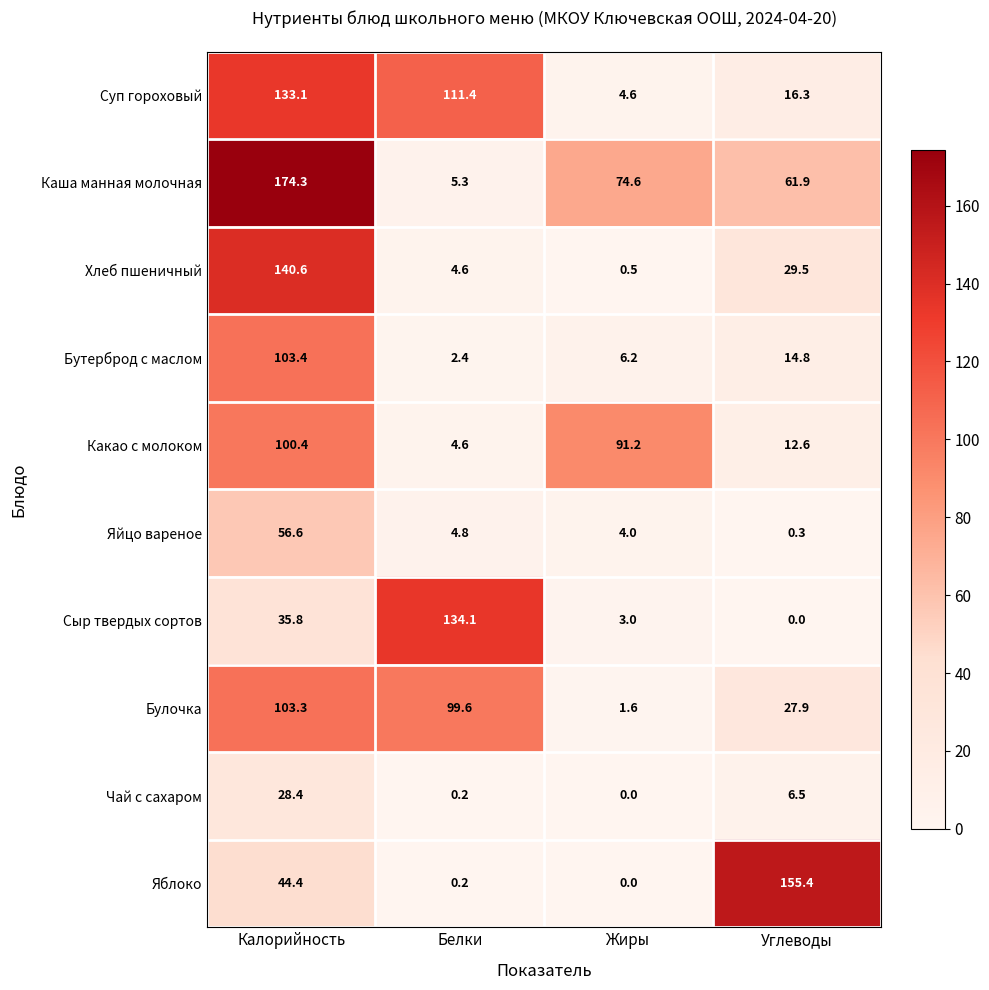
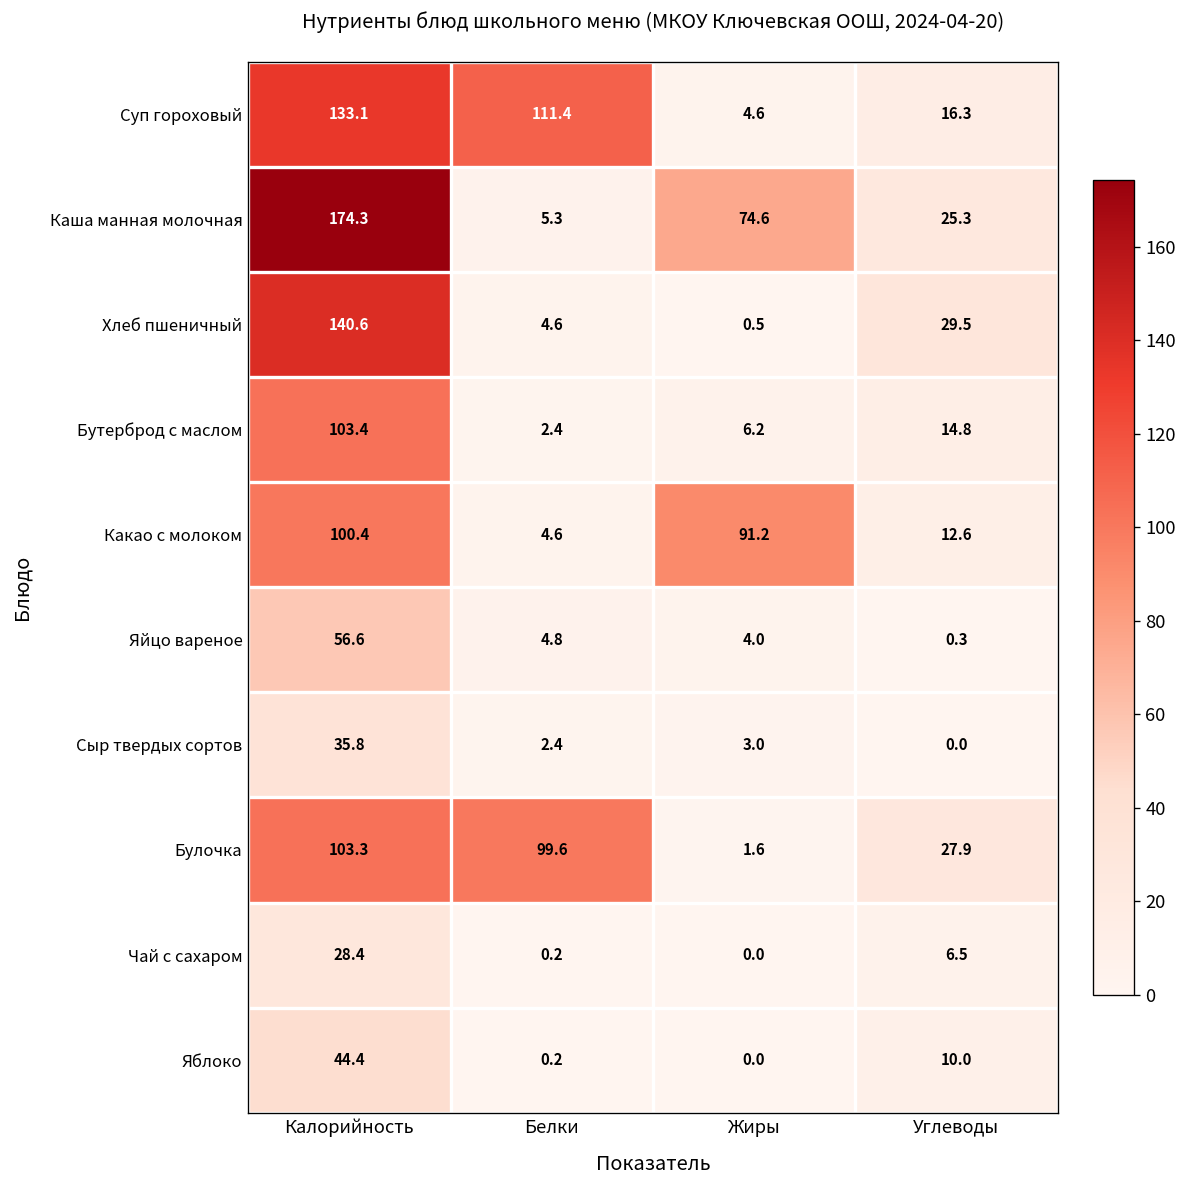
  {
    "Суп гороховый": {
      "Калорийность": 133.1,
      "Белки": 111.4,
      "Жиры": 4.6,
      "Углеводы": 16.3
    },
    "Каша манная молочная": {
      "Калорийность": 174.3,
      "Белки": 5.3,
      "Жиры": 74.6,
-     "Углеводы": 61.9
+     "Углеводы": 25.3
    },
    "Хлеб пшеничный": {
      "Калорийность": 140.6,
      "Белки": 4.6,
      "Жиры": 0.5,
      "Углеводы": 29.5
    },
    "Бутерброд с маслом": {
      "Калорийность": 103.4,
      "Белки": 2.4,
      "Жиры": 6.2,
      "Углеводы": 14.8
    },
    "Какао с молоком": {
      "Калорийность": 100.4,
      "Белки": 4.6,
      "Жиры": 91.2,
      "Углеводы": 12.6
    },
    "Яйцо вареное": {
      "Калорийность": 56.6,
      "Белки": 4.8,
      "Жиры": 4.0,
      "Углеводы": 0.3
    },
    "Сыр твердых сортов": {
      "Калорийность": 35.8,
-     "Белки": 134.1,
+     "Белки": 2.4,
      "Жиры": 3.0,
      "Углеводы": 0.0
    },
    "Булочка": {
      "Калорийность": 103.3,
      "Белки": 99.6,
      "Жиры": 1.6,
      "Углеводы": 27.9
    },
    "Чай с сахаром": {
      "Калорийность": 28.4,
      "Белки": 0.2,
      "Жиры": 0.0,
      "Углеводы": 6.5
    },
    "Яблоко": {
      "Калорийность": 44.4,
      "Белки": 0.2,
      "Жиры": 0.0,
-     "Углеводы": 155.4
+     "Углеводы": 10.0
    }
  }
